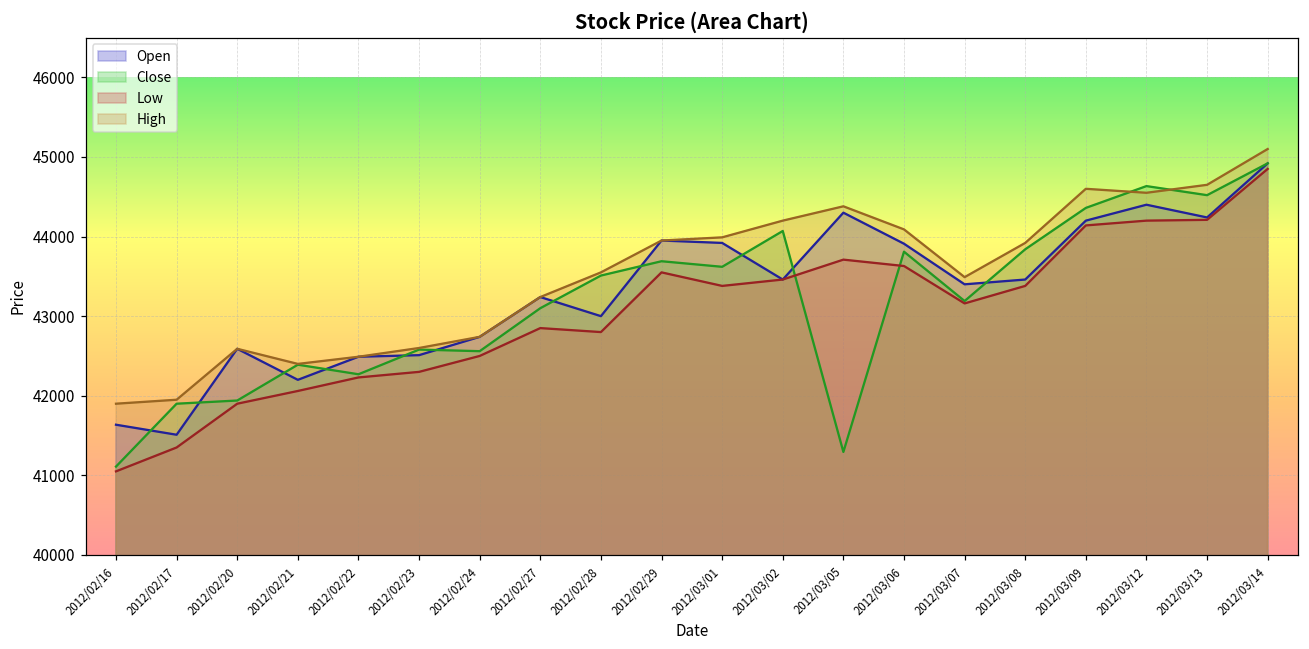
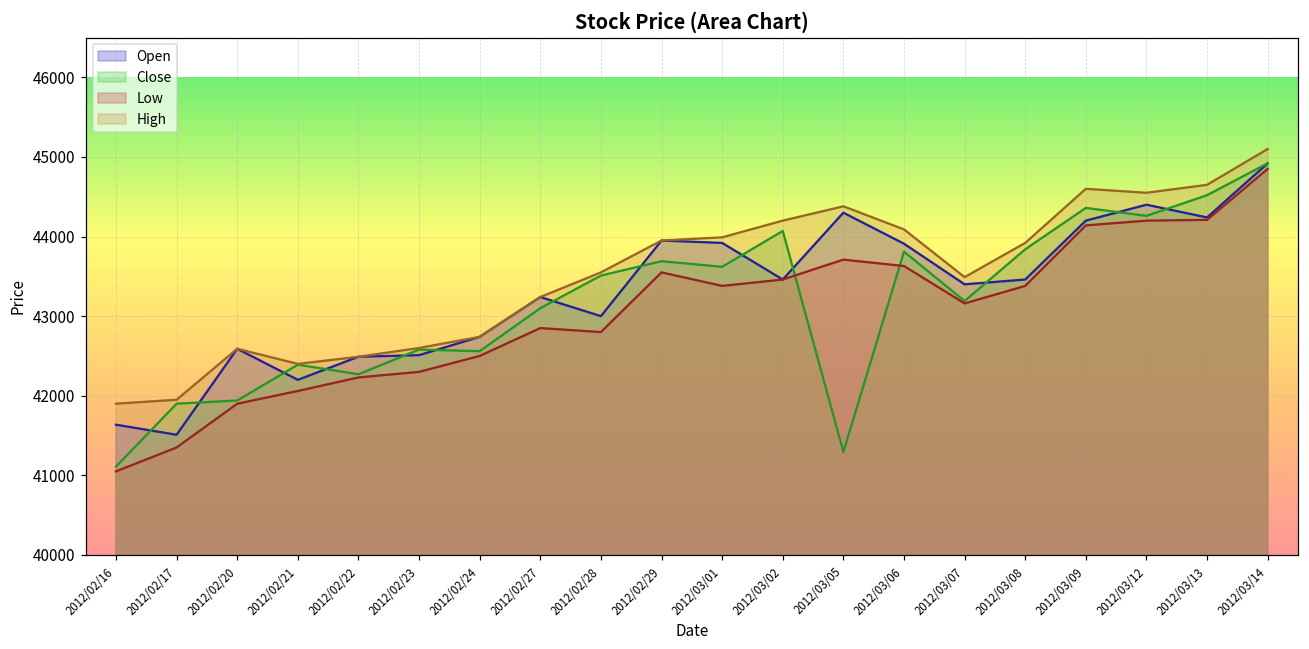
  {
    "Open": {
      "2012/02/16": 41600,
      "2012/02/17": 41500,
      "2012/02/21": 42200,
      "2012/02/23": 42500,
      "2012/02/28": 43000,
      "2012/03/01": 43900,
      "2012/03/05": 44300,
      "2012/03/06": 43900,
      "2012/03/07": 43400,
      "2012/03/08": 43500,
      "2012/03/09": 44200,
      "2012/03/12": 44400
    },
    "Close": {
      "2012/02/16": 41100,
      "2012/02/17": 41900,
      "2012/02/20": 41900,
      "2012/02/22": 42300,
      "2012/02/24": 42600,
      "2012/02/27": 43100,
      "2012/02/28": 43500,
      "2012/02/29": 43700,
      "2012/03/01": 43600,
      "2012/03/02": 44100,
      "2012/03/05": 41300,
      "2012/03/06": 43800,
      "2012/03/08": 43800,
      "2012/03/09": 44400,
-     "2012/03/12": 44600,
+     "2012/03/12": 44300,
      "2012/03/13": 44500
    }
  }
